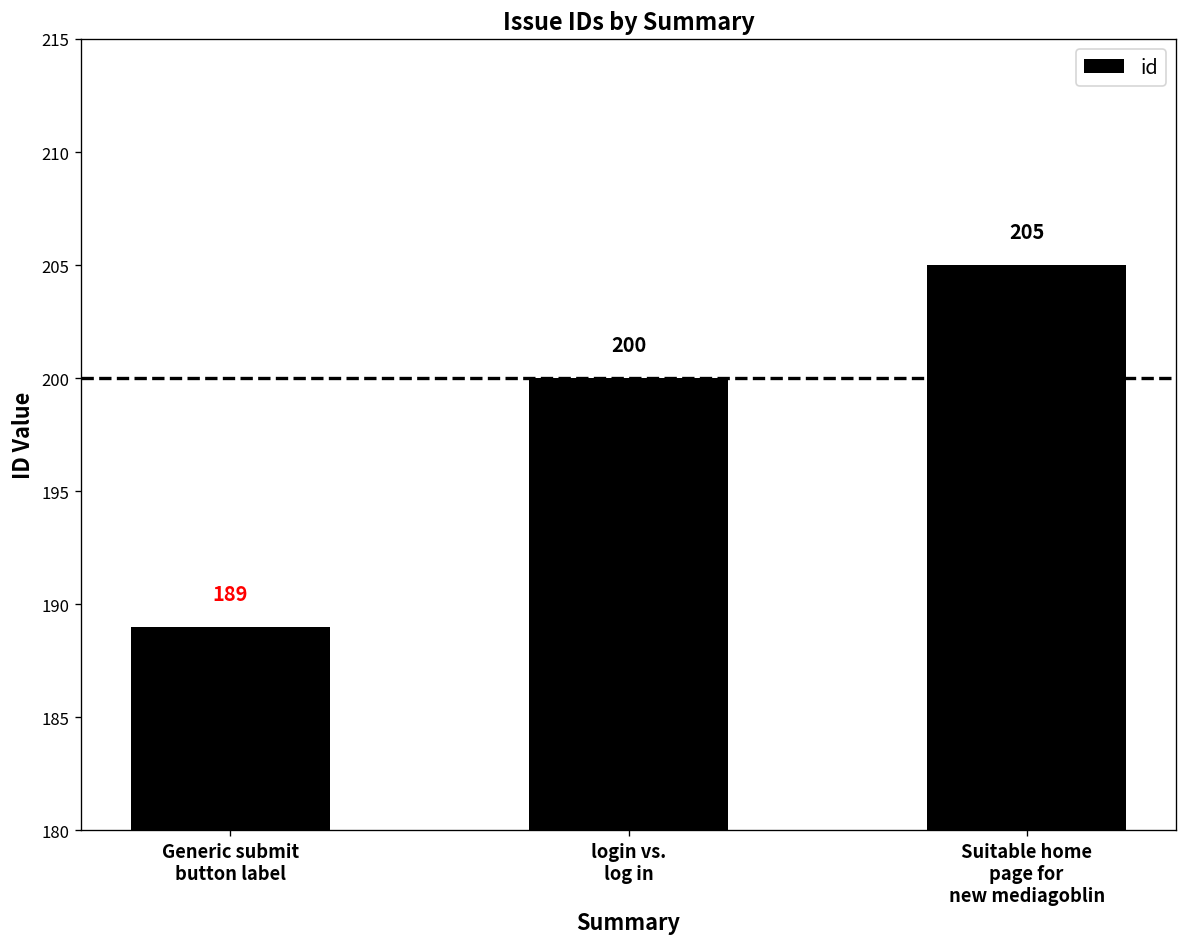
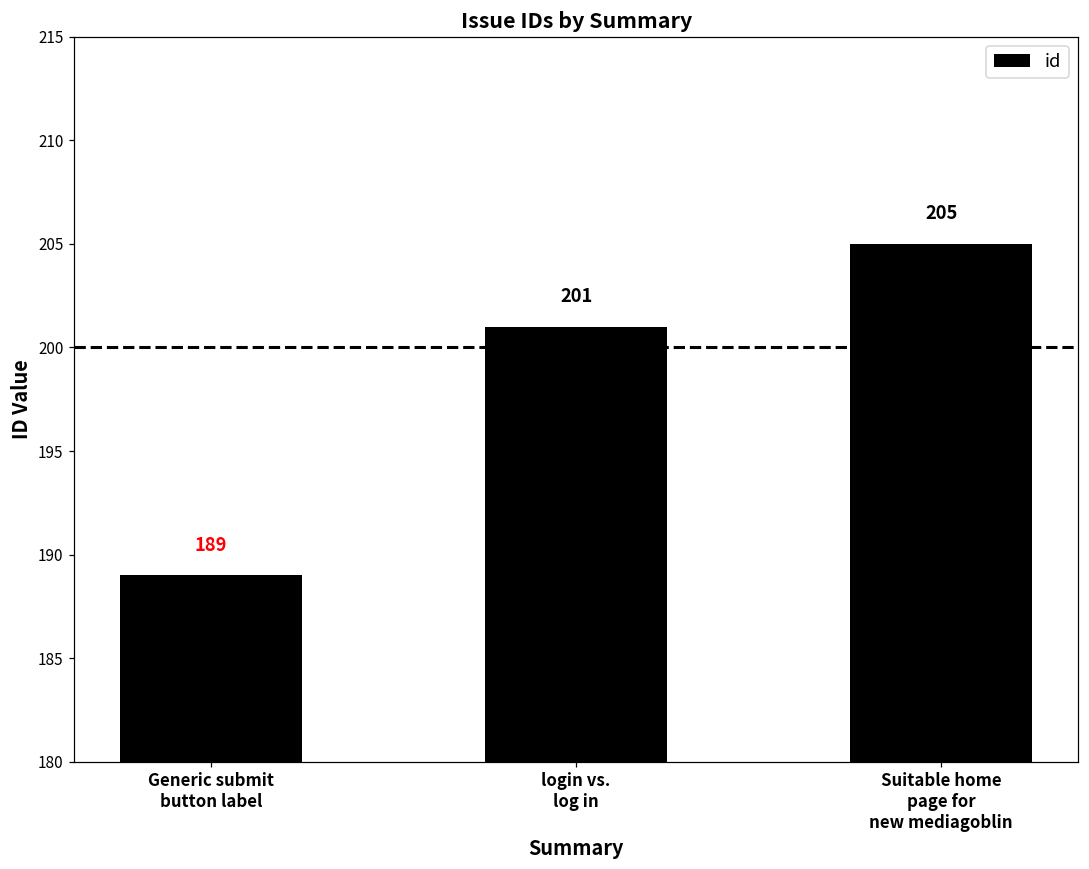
  {
    "Generic submit button label": 189,
-   "login vs. log in": 200,
+   "login vs. log in": 201,
    "Suitable home page for new mediagoblin": 205
  }
